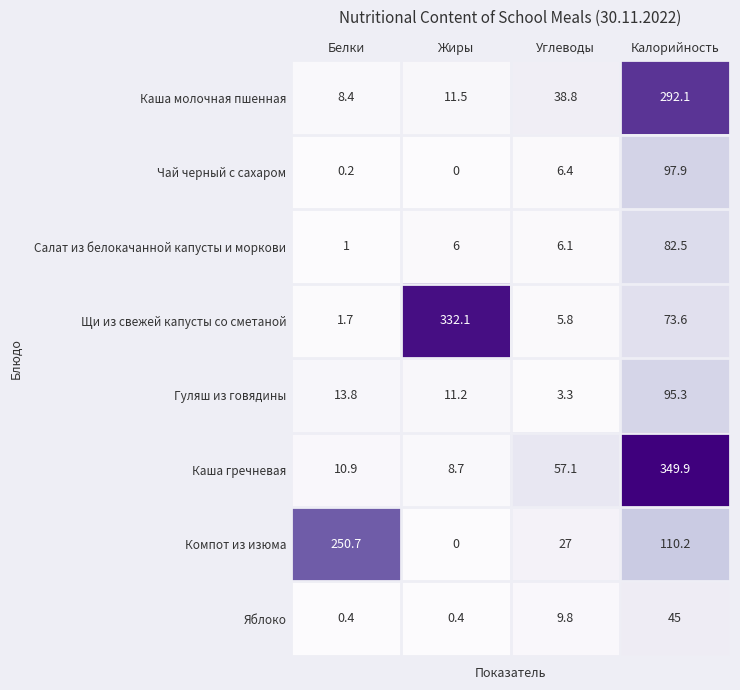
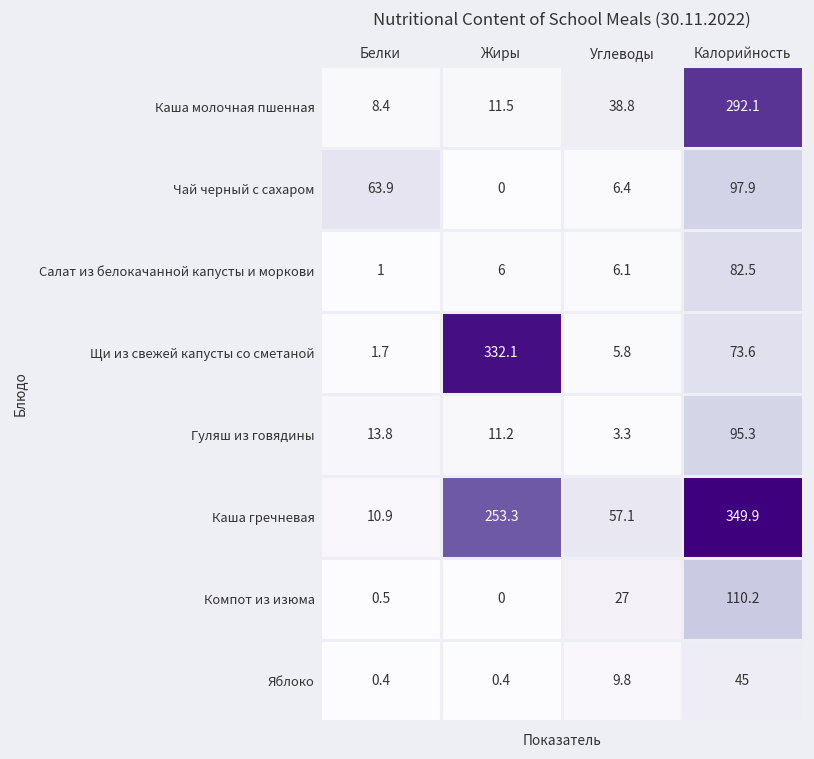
  {
    "Каша молочная пшенная": {
      "Белки": 8.4,
      "Жиры": 11.5,
      "Углеводы": 38.8,
      "Калорийность": 292.1
    },
    "Чай черный с сахаром": {
-     "Белки": 0.2,
+     "Белки": 63.9,
      "Жиры": 0,
      "Углеводы": 6.4,
      "Калорийность": 97.9
    },
    "Салат из белокачанной капусты и моркови": {
      "Белки": 1,
      "Жиры": 6,
      "Углеводы": 6.1,
      "Калорийность": 82.5
    },
    "Щи из свежей капусты со сметаной": {
      "Белки": 1.7,
      "Жиры": 332.1,
      "Углеводы": 5.8,
      "Калорийность": 73.6
    },
    "Гуляш из говядины": {
      "Белки": 13.8,
      "Жиры": 11.2,
      "Углеводы": 3.3,
      "Калорийность": 95.3
    },
    "Каша гречневая": {
      "Белки": 10.9,
-     "Жиры": 8.7,
+     "Жиры": 253.3,
      "Углеводы": 57.1,
      "Калорийность": 349.9
    },
    "Компот из изюма": {
-     "Белки": 250.7,
+     "Белки": 0.5,
      "Жиры": 0,
      "Углеводы": 27,
      "Калорийность": 110.2
    },
    "Яблоко": {
      "Белки": 0.4,
      "Жиры": 0.4,
      "Углеводы": 9.8,
      "Калорийность": 45
    }
  }
